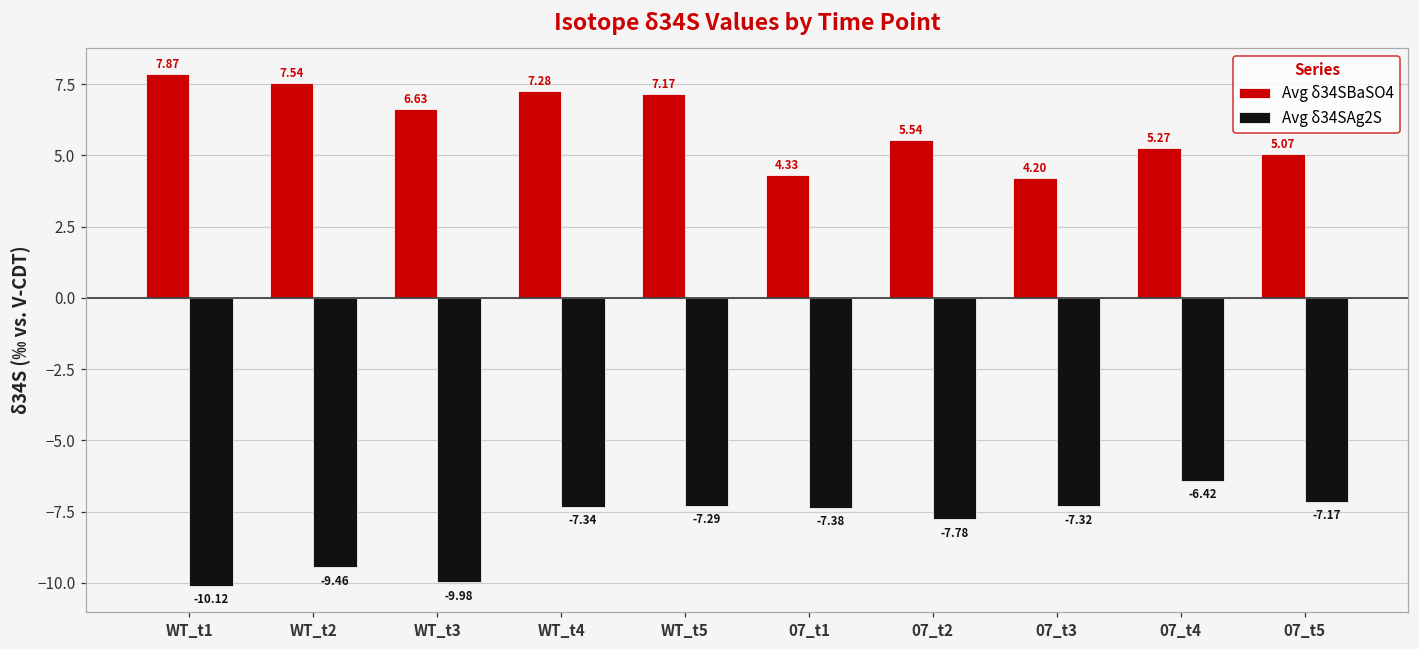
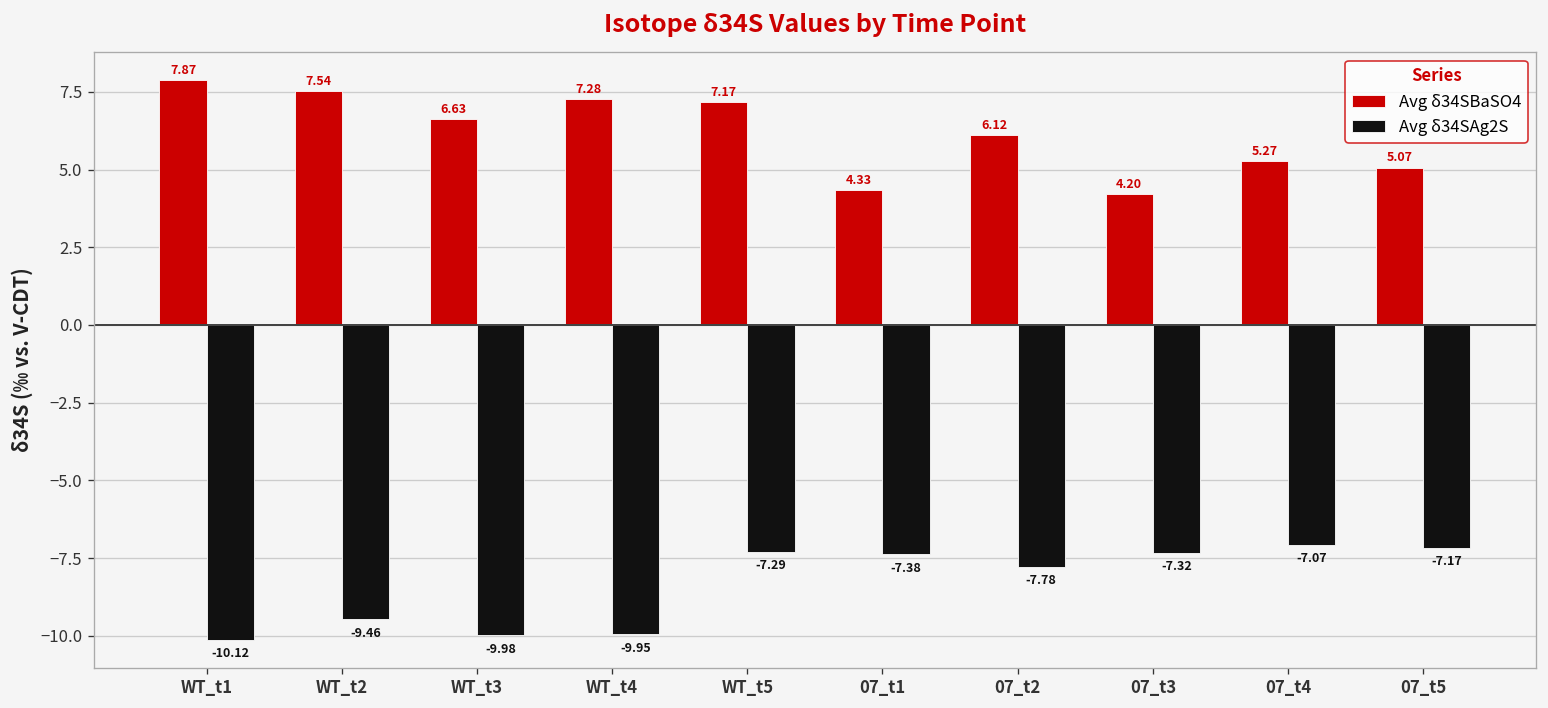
  {
    "Avg δ34SBaSO4": {
      "WT_t1": 7.87,
      "WT_t2": 7.54,
      "WT_t3": 6.63,
      "WT_t4": 7.28,
      "WT_t5": 7.17,
      "07_t1": 4.33,
-     "07_t2": 5.54,
+     "07_t2": 6.12,
      "07_t3": 4.20,
      "07_t4": 5.27,
      "07_t5": 5.07
    },
    "Avg δ34SAg2S": {
      "WT_t1": -10.12,
      "WT_t2": -9.46,
      "WT_t3": -9.98,
-     "WT_t4": -7.34,
+     "WT_t4": -9.95,
      "WT_t5": -7.29,
      "07_t1": -7.38,
      "07_t2": -7.78,
      "07_t3": -7.32,
-     "07_t4": -6.42,
+     "07_t4": -7.07,
      "07_t5": -7.17
    }
  }
